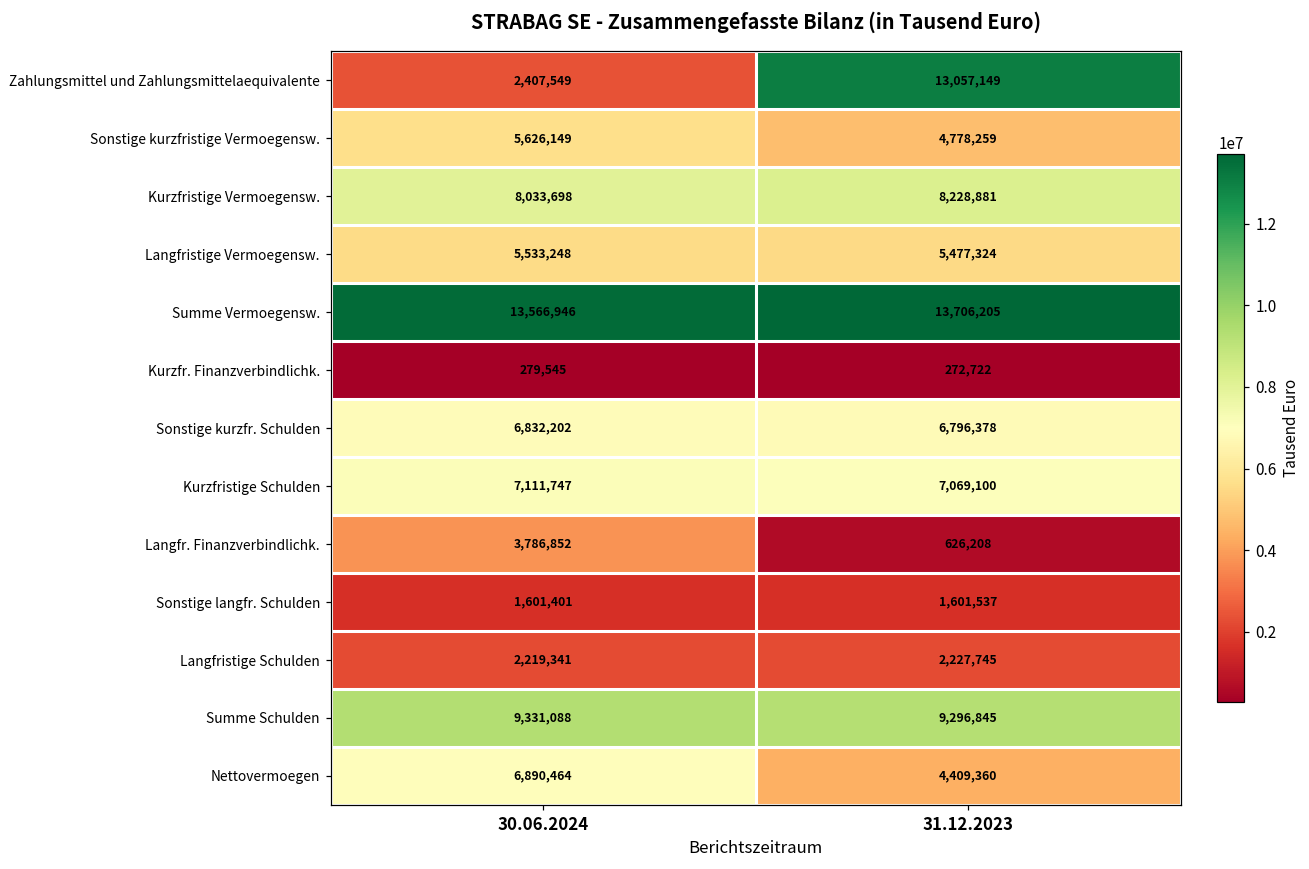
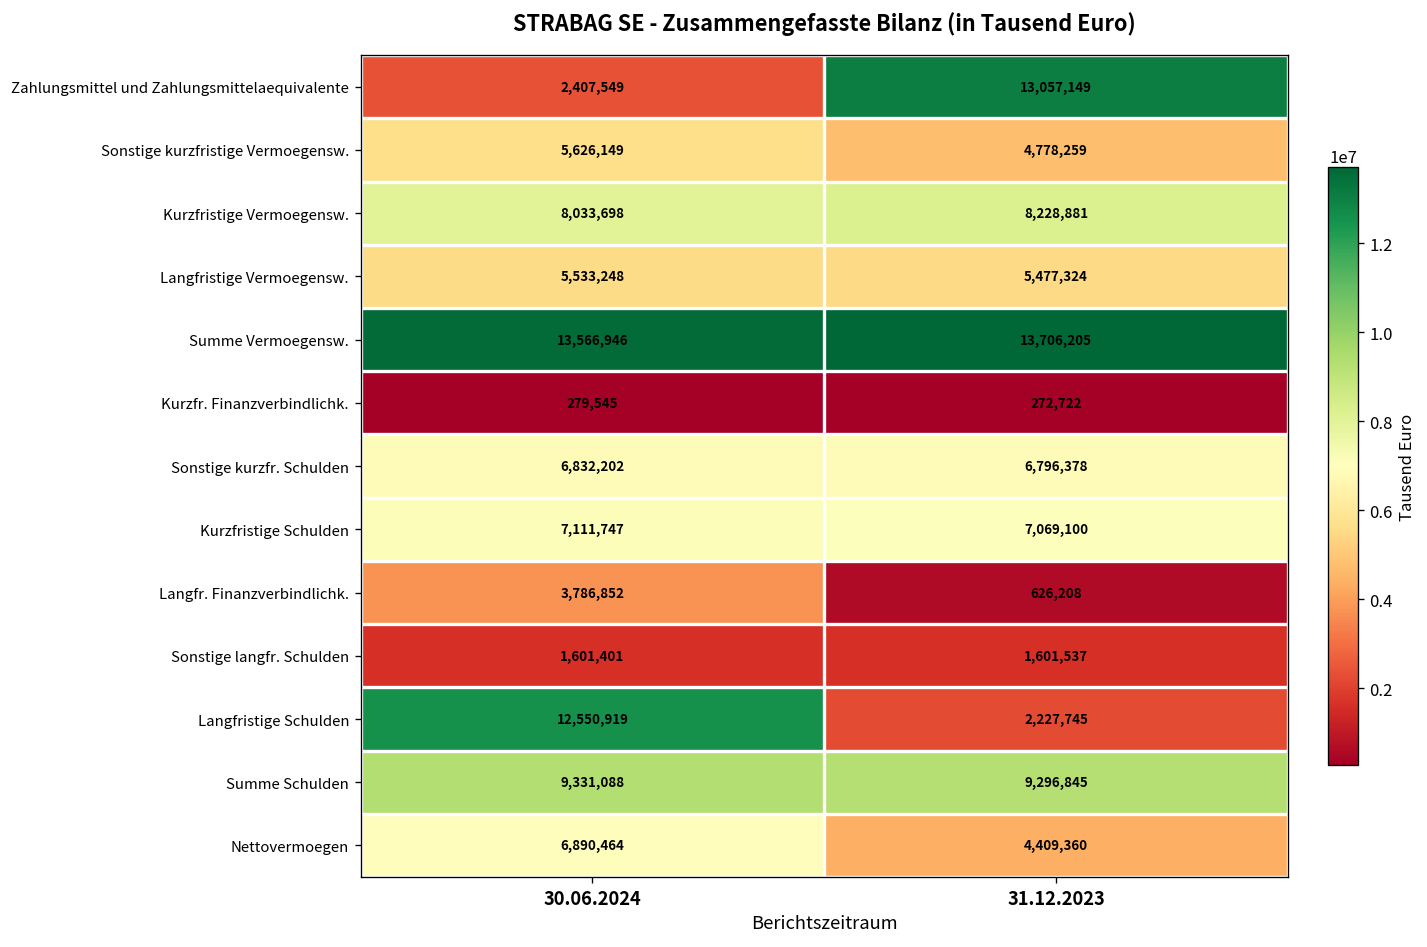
  {
    "Zahlungsmittel und Zahlungsmittelaequivalente": {
      "30.06.2024": "2,407,549",
      "31.12.2023": "13,057,149"
    },
    "Sonstige kurzfristige Vermoegensw.": {
      "30.06.2024": "5,626,149",
      "31.12.2023": "4,778,259"
    },
    "Kurzfristige Vermoegensw.": {
      "30.06.2024": "8,033,698",
      "31.12.2023": "8,228,881"
    },
    "Langfristige Vermoegensw.": {
      "30.06.2024": "5,533,248",
      "31.12.2023": "5,477,324"
    },
    "Summe Vermoegensw.": {
      "30.06.2024": "13,566,946",
      "31.12.2023": "13,706,205"
    },
    "Kurzfr. Finanzverbindlichk.": {
      "30.06.2024": "279,545",
      "31.12.2023": "272,722"
    },
    "Sonstige kurzfr. Schulden": {
      "30.06.2024": "6,832,202",
      "31.12.2023": "6,796,378"
    },
    "Kurzfristige Schulden": {
      "30.06.2024": "7,111,747",
      "31.12.2023": "7,069,100"
    },
    "Langfr. Finanzverbindlichk.": {
      "30.06.2024": "3,786,852",
      "31.12.2023": "626,208"
    },
    "Sonstige langfr. Schulden": {
      "30.06.2024": "1,601,401",
      "31.12.2023": "1,601,537"
    },
    "Langfristige Schulden": {
-     "30.06.2024": "2,219,341",
+     "30.06.2024": "12,550,919",
      "31.12.2023": "2,227,745"
    },
    "Summe Schulden": {
      "30.06.2024": "9,331,088",
      "31.12.2023": "9,296,845"
    },
    "Nettovermoegen": {
      "30.06.2024": "6,890,464",
      "31.12.2023": "4,409,360"
    }
  }
